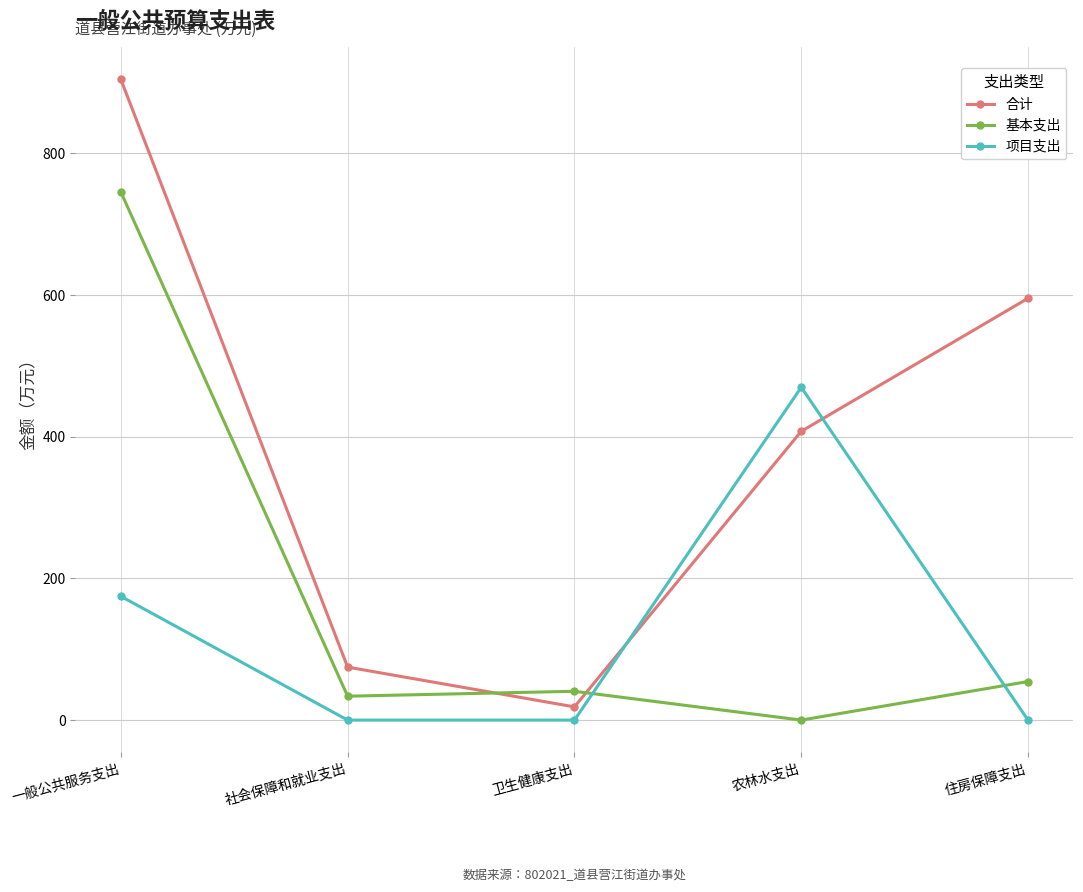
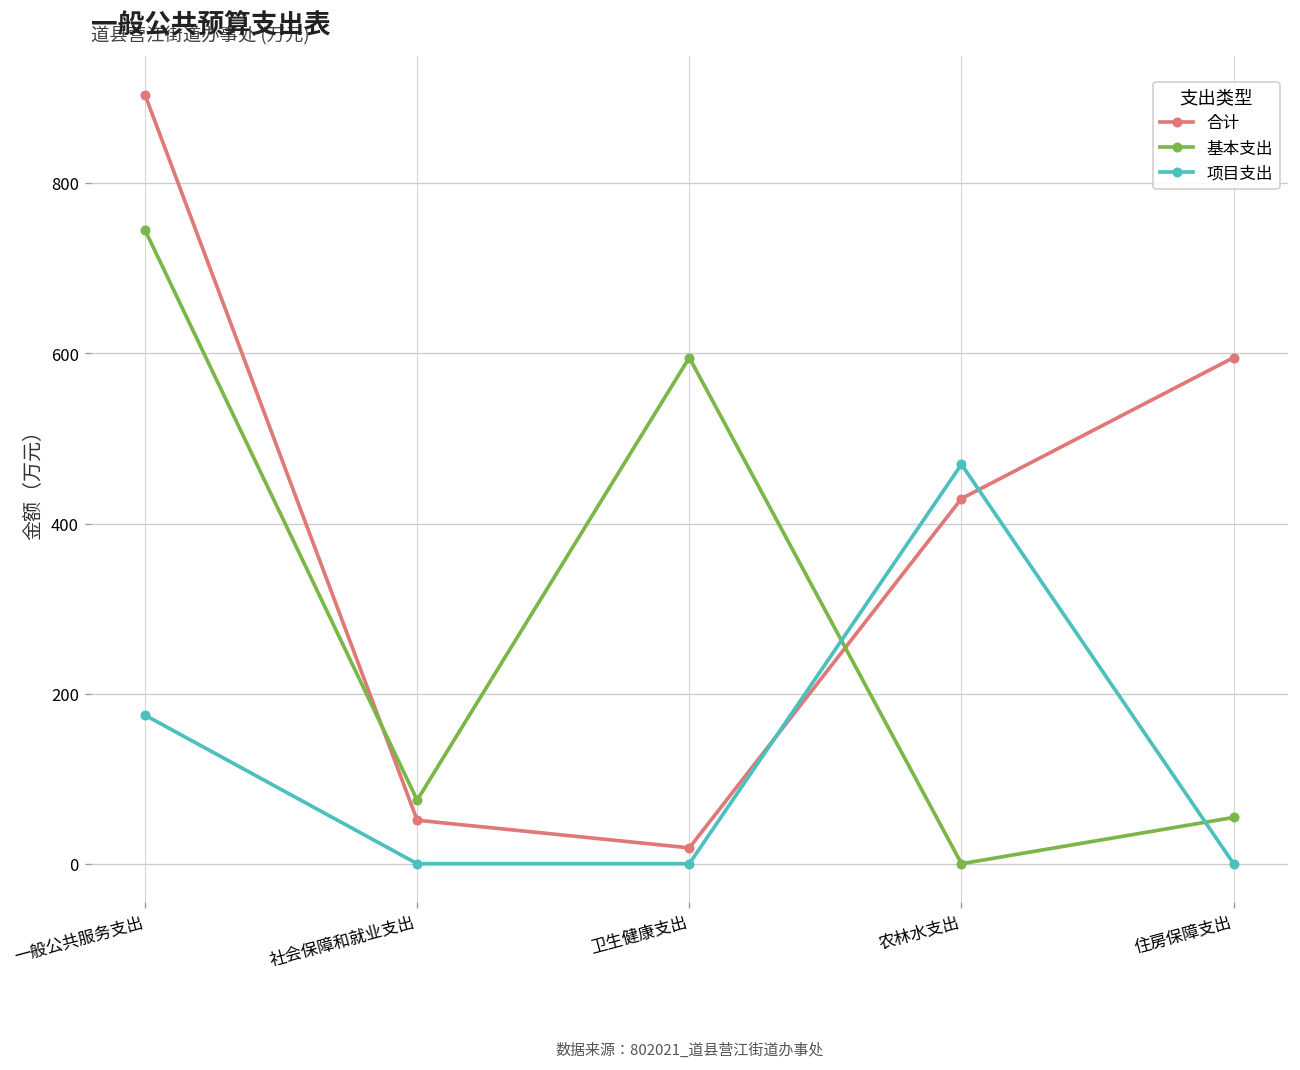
  {
    "合计": {
      "一般公共服务支出": 900,
-     "社会保障和就业支出": 70,
+     "社会保障和就业支出": 50,
      "卫生健康支出": 20,
-     "农林水支出": 410,
+     "农林水支出": 430,
      "住房保障支出": 600
    },
    "基本支出": {
      "一般公共服务支出": 750,
-     "社会保障和就业支出": 30,
-     "卫生健康支出": 40,
+     "社会保障和就业支出": 70,
+     "卫生健康支出": 600,
      "农林水支出": 0,
      "住房保障支出": 50
    },
    "项目支出": {
      "一般公共服务支出": 170,
      "社会保障和就业支出": 0,
      "卫生健康支出": 0,
      "农林水支出": 470,
      "住房保障支出": 0
    }
  }
